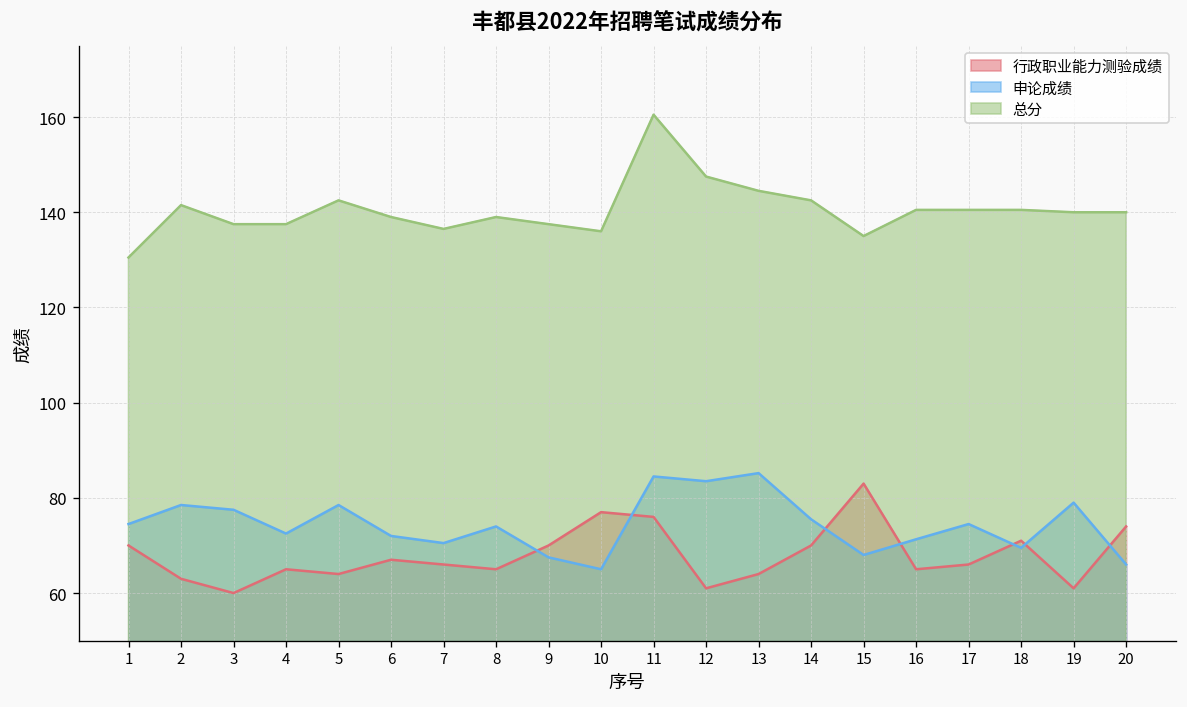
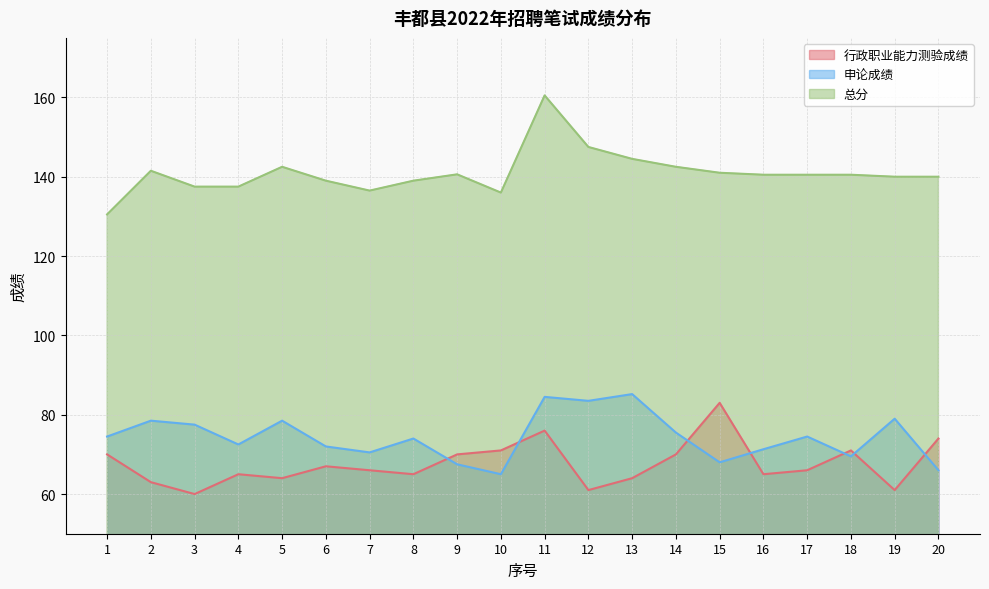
  {
    "行政职业能力测验成绩": {
      "1": 70,
      "2": 63,
      "3": 60,
      "4": 65,
      "5": 64,
      "6": 67,
      "7": 66,
      "8": 65,
      "9": 70,
-     "10": 77,
+     "10": 71,
      "11": 76,
      "12": 61,
      "13": 64,
      "14": 70,
      "15": 83,
      "16": 65,
      "17": 66,
      "18": 71,
      "19": 61,
      "20": 74
    },
    "申论成绩": {
      "1": 75,
      "2": 79,
      "3": 78,
      "4": 73,
      "5": 79,
      "6": 72,
      "7": 71,
      "8": 74,
      "9": 68,
      "10": 65,
      "11": 85,
      "12": 84,
      "13": 85,
      "14": 76,
      "15": 68,
      "16": 71,
      "17": 75,
      "18": 70,
      "19": 79,
      "20": 66
    },
    "总分": {
      "1": 131,
      "2": 142,
      "3": 138,
      "4": 138,
      "5": 143,
      "6": 139,
      "7": 137,
      "8": 139,
-     "9": 138,
+     "9": 141,
      "10": 136,
      "11": 161,
      "12": 148,
      "13": 145,
      "14": 143,
-     "15": 135,
+     "15": 141,
      "16": 141,
      "17": 141,
      "18": 141,
      "19": 140,
      "20": 140
    }
  }
